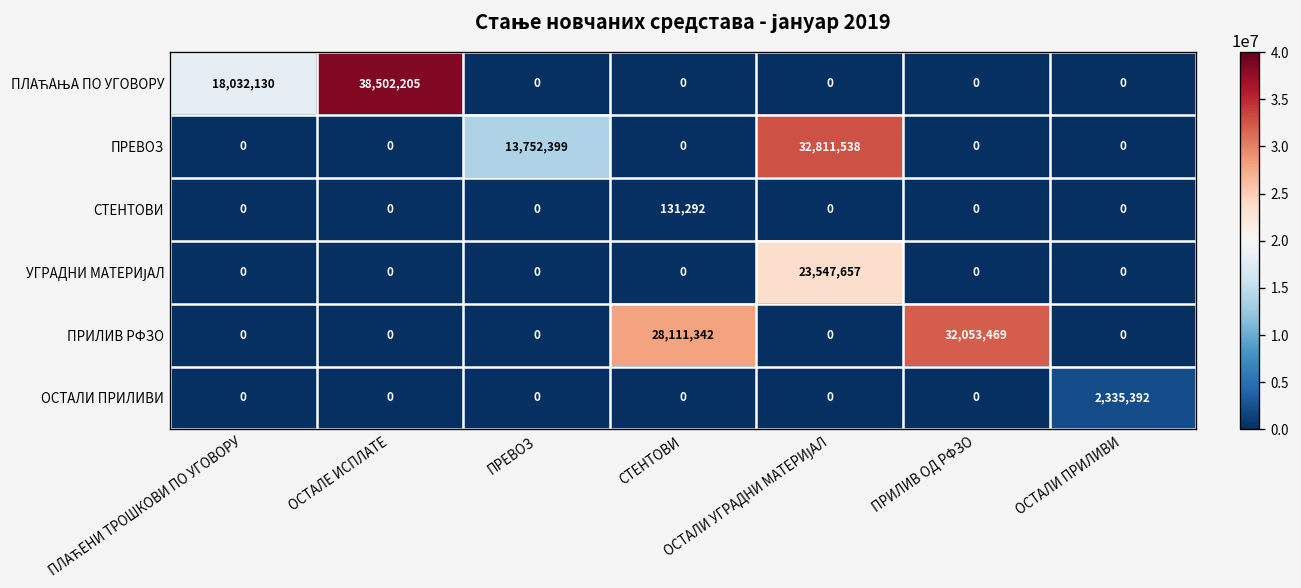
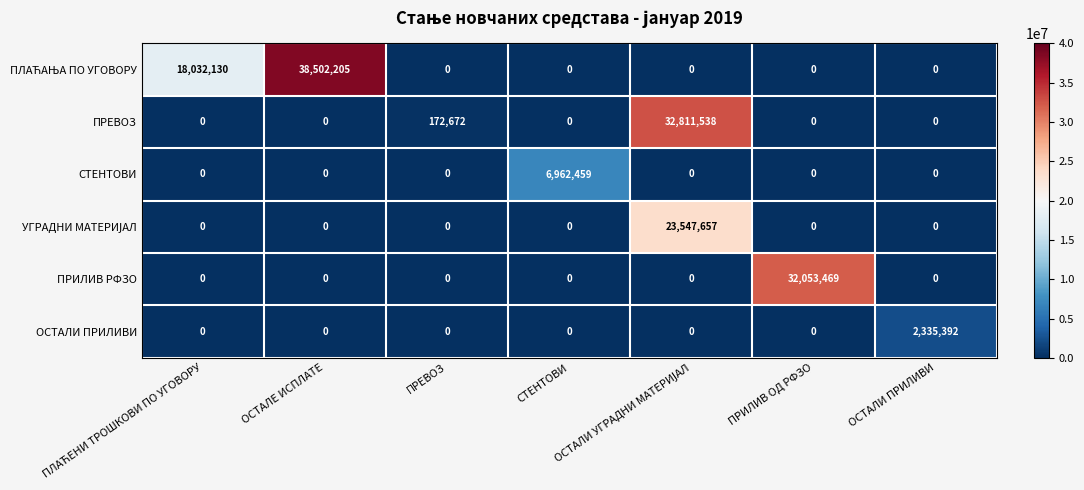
  {
    "ПЛАЋАЊА ПО УГОВОРУ": {
      "ПЛАЋЕНИ ТРОШКОВИ ПО УГОВОРУ": "18,032,130",
      "ОСТАЛЕ ИСПЛАТЕ": "38,502,205",
      "ПРЕВОЗ": "0",
      "СТЕНТОВИ": "0",
      "ОСТАЛИ УГРАДНИ МАТЕРИЈАЛ": "0",
      "ПРИЛИВ ОД РФЗО": "0",
      "ОСТАЛИ ПРИЛИВИ": "0"
    },
    "ПРЕВОЗ": {
      "ПЛАЋЕНИ ТРОШКОВИ ПО УГОВОРУ": "0",
      "ОСТАЛЕ ИСПЛАТЕ": "0",
-     "ПРЕВОЗ": "13,752,399",
+     "ПРЕВОЗ": "172,672",
      "СТЕНТОВИ": "0",
      "ОСТАЛИ УГРАДНИ МАТЕРИЈАЛ": "32,811,538",
      "ПРИЛИВ ОД РФЗО": "0",
      "ОСТАЛИ ПРИЛИВИ": "0"
    },
    "СТЕНТОВИ": {
      "ПЛАЋЕНИ ТРОШКОВИ ПО УГОВОРУ": "0",
      "ОСТАЛЕ ИСПЛАТЕ": "0",
      "ПРЕВОЗ": "0",
-     "СТЕНТОВИ": "131,292",
+     "СТЕНТОВИ": "6,962,459",
      "ОСТАЛИ УГРАДНИ МАТЕРИЈАЛ": "0",
      "ПРИЛИВ ОД РФЗО": "0",
      "ОСТАЛИ ПРИЛИВИ": "0"
    },
    "УГРАДНИ МАТЕРИЈАЛ": {
      "ПЛАЋЕНИ ТРОШКОВИ ПО УГОВОРУ": "0",
      "ОСТАЛЕ ИСПЛАТЕ": "0",
      "ПРЕВОЗ": "0",
      "СТЕНТОВИ": "0",
      "ОСТАЛИ УГРАДНИ МАТЕРИЈАЛ": "23,547,657",
      "ПРИЛИВ ОД РФЗО": "0",
      "ОСТАЛИ ПРИЛИВИ": "0"
    },
    "ПРИЛИВ РФЗО": {
      "ПЛАЋЕНИ ТРОШКОВИ ПО УГОВОРУ": "0",
      "ОСТАЛЕ ИСПЛАТЕ": "0",
      "ПРЕВОЗ": "0",
-     "СТЕНТОВИ": "28,111,342",
+     "СТЕНТОВИ": "0",
      "ОСТАЛИ УГРАДНИ МАТЕРИЈАЛ": "0",
      "ПРИЛИВ ОД РФЗО": "32,053,469",
      "ОСТАЛИ ПРИЛИВИ": "0"
    },
    "ОСТАЛИ ПРИЛИВИ": {
      "ПЛАЋЕНИ ТРОШКОВИ ПО УГОВОРУ": "0",
      "ОСТАЛЕ ИСПЛАТЕ": "0",
      "ПРЕВОЗ": "0",
      "СТЕНТОВИ": "0",
      "ОСТАЛИ УГРАДНИ МАТЕРИЈАЛ": "0",
      "ПРИЛИВ ОД РФЗО": "0",
      "ОСТАЛИ ПРИЛИВИ": "2,335,392"
    }
  }
